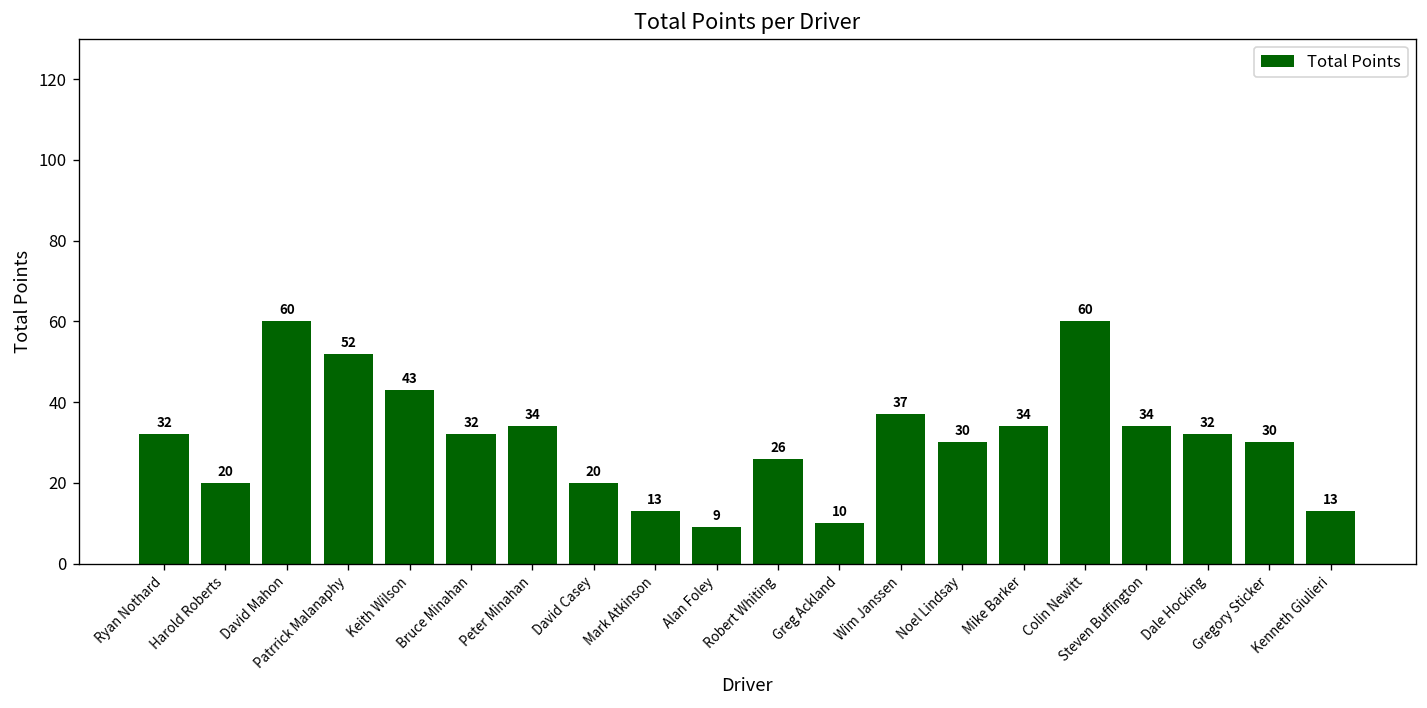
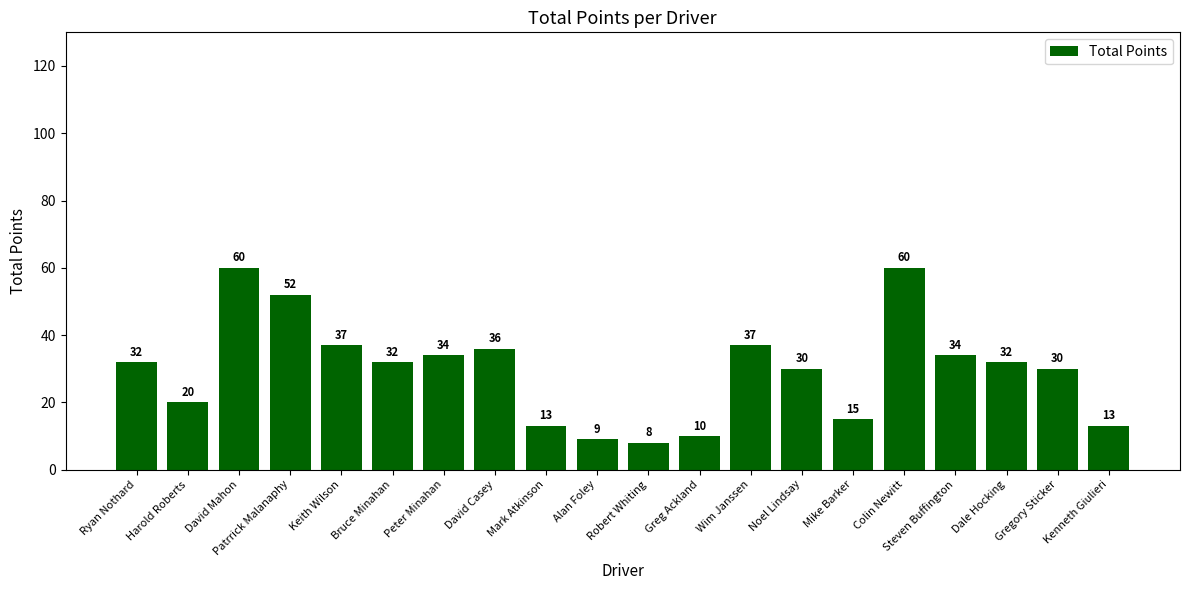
  {
    "Ryan Nothard": 32,
    "Harold Roberts": 20,
    "David Mahon": 60,
    "Patrrick Malanaphy": 52,
-   "Keith Wilson": 43,
+   "Keith Wilson": 37,
    "Bruce Minahan": 32,
    "Peter Minahan": 34,
-   "David Casey": 20,
+   "David Casey": 36,
    "Mark Atkinson": 13,
    "Alan Foley": 9,
-   "Robert Whiting": 26,
+   "Robert Whiting": 8,
    "Greg Ackland": 10,
    "Wim Janssen": 37,
    "Noel Lindsay": 30,
-   "Mike Barker": 34,
+   "Mike Barker": 15,
    "Colin Newitt": 60,
    "Steven Buffington": 34,
    "Dale Hocking": 32,
    "Gregory Sticker": 30,
    "Kenneth Giulieri": 13
  }
